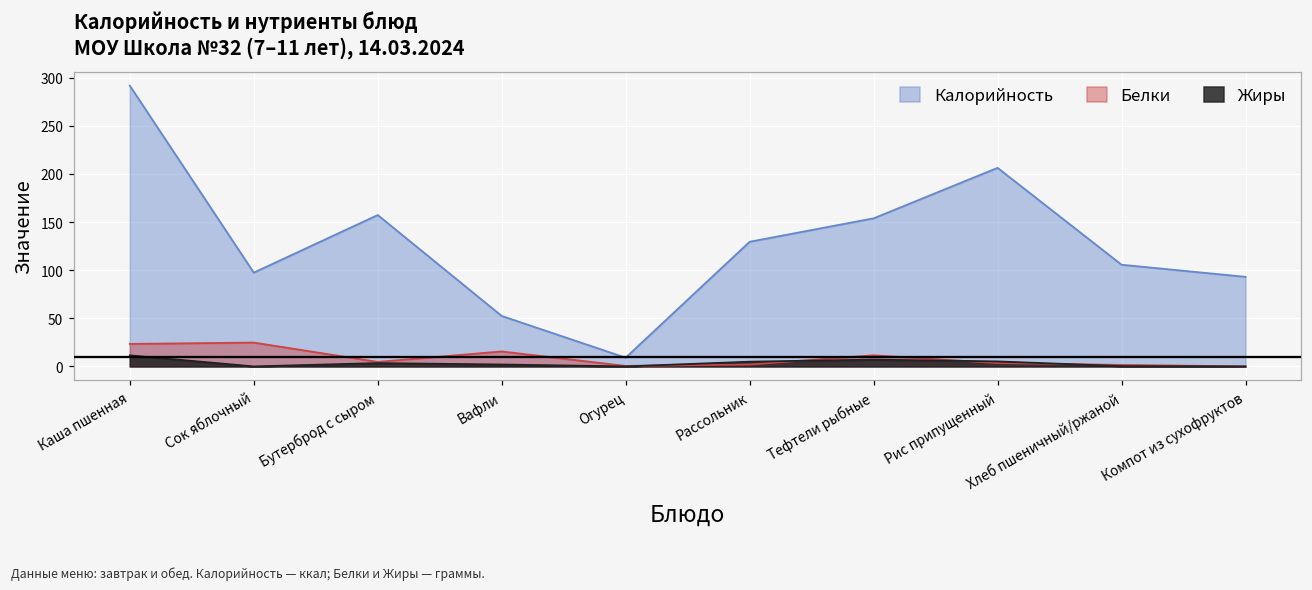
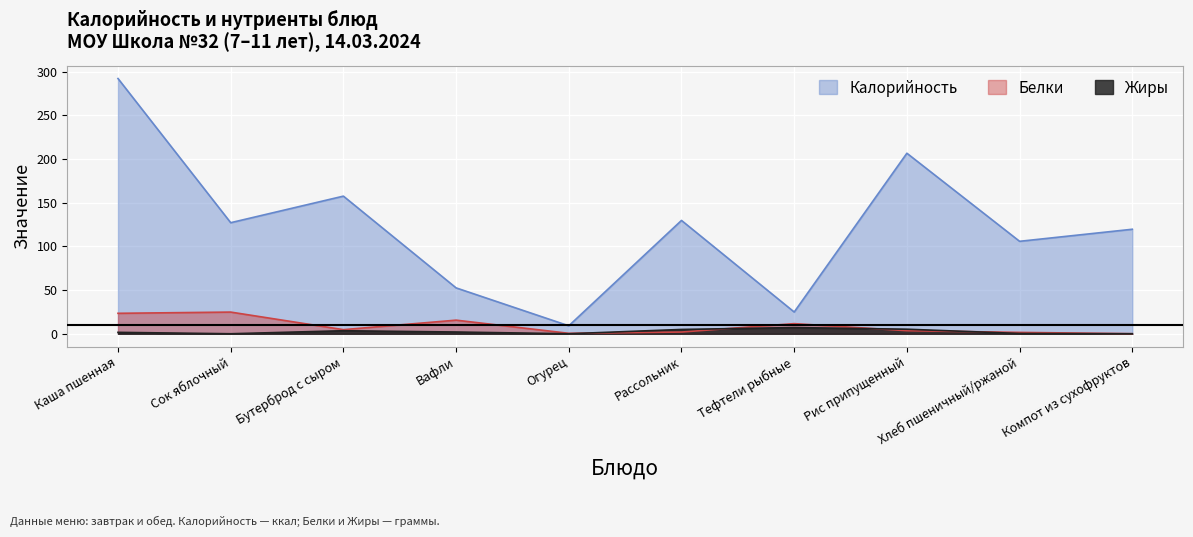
  {
    "Калорийность": {
      "Каша пшенная": 290,
-     "Сок яблочный": 100,
+     "Сок яблочный": 130,
      "Бутерброд с сыром": 160,
      "Вафли": 50,
      "Огурец": 10,
      "Рассольник": 130,
-     "Тефтели рыбные": 150,
+     "Тефтели рыбные": 20,
      "Рис припущенный": 210,
      "Хлеб пшеничный/ржаной": 110,
-     "Компот из сухофруктов": 90
+     "Компот из сухофруктов": 120
    },
    "Белки": {
      "Каша пшенная": 20,
      "Сок яблочный": 20,
      "Вафли": 20,
      "Рассольник": 0,
      "Тефтели рыбные": 10
    },
    "Жиры": {
-     "Каша пшенная": 10,
+     "Каша пшенная": 0,
      "Сок яблочный": 0,
      "Вафли": 0,
      "Рассольник": 0,
      "Тефтели рыбные": 10
    }
  }
